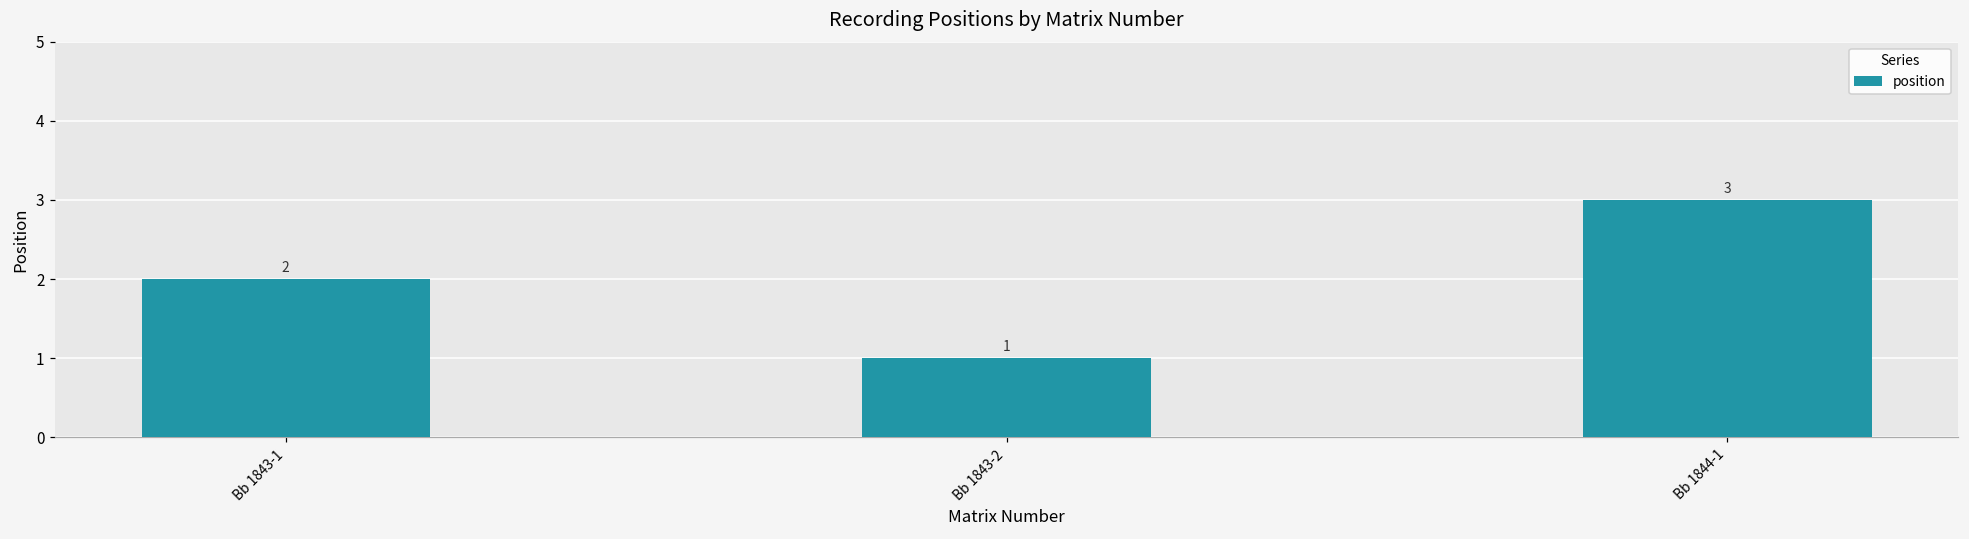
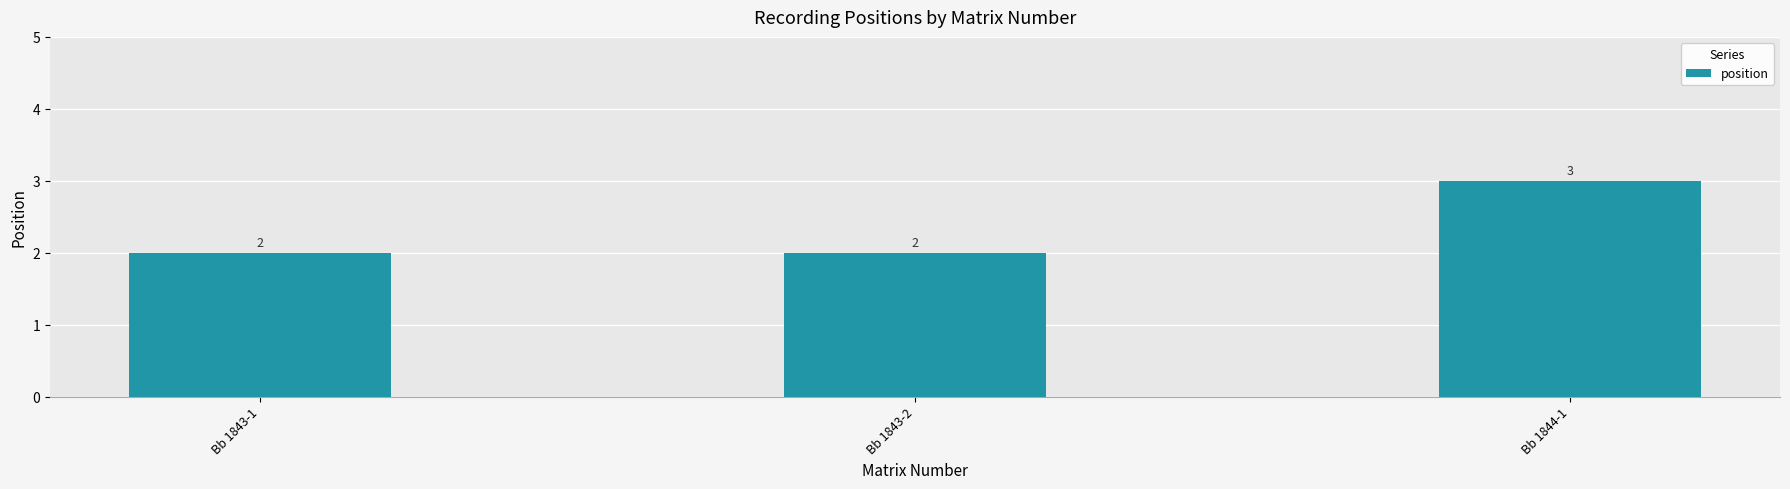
  {
    "Bb 1843-1": 2,
-   "Bb 1843-2": 1,
+   "Bb 1843-2": 2,
    "Bb 1844-1": 3
  }
